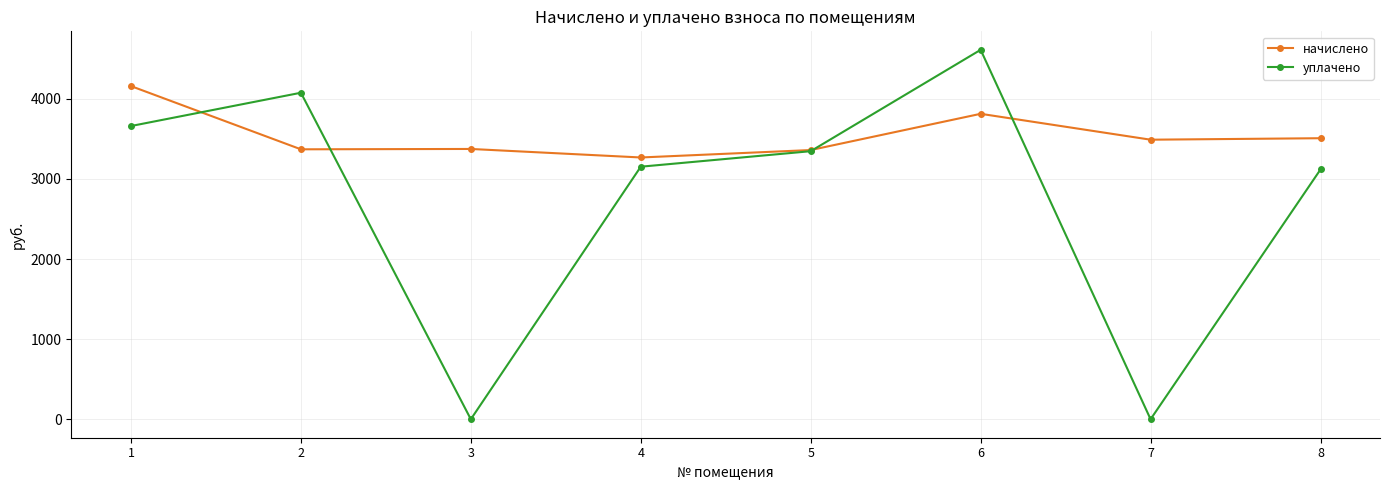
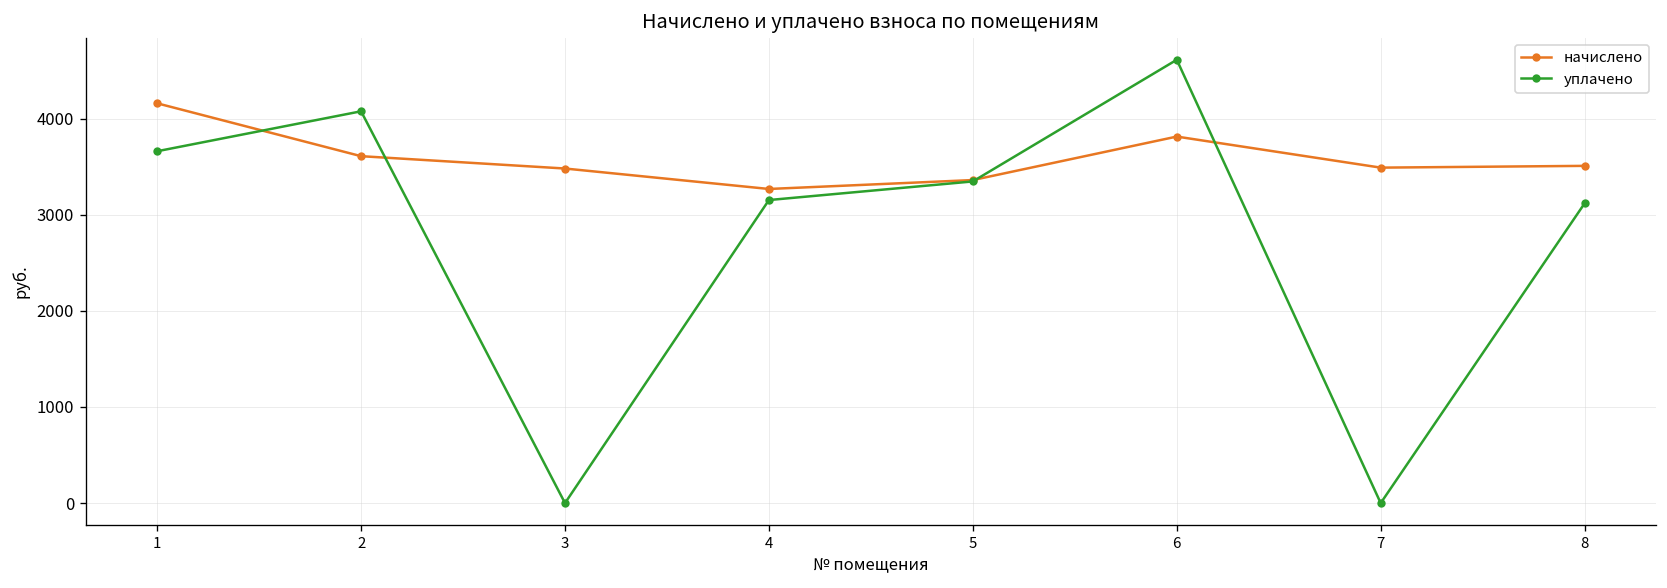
  {
    "начислено": {
      "1": 4200,
-     "2": 3400,
-     "3": 3400,
+     "2": 3600,
+     "3": 3500,
      "4": 3300,
      "6": 3800,
      "7": 3500,
      "8": 3500
    },
    "уплачено": {
      "1": 3700,
      "2": 4100,
      "3": 0,
      "4": 3200,
      "6": 4600,
      "7": 0,
      "8": 3100
    }
  }
